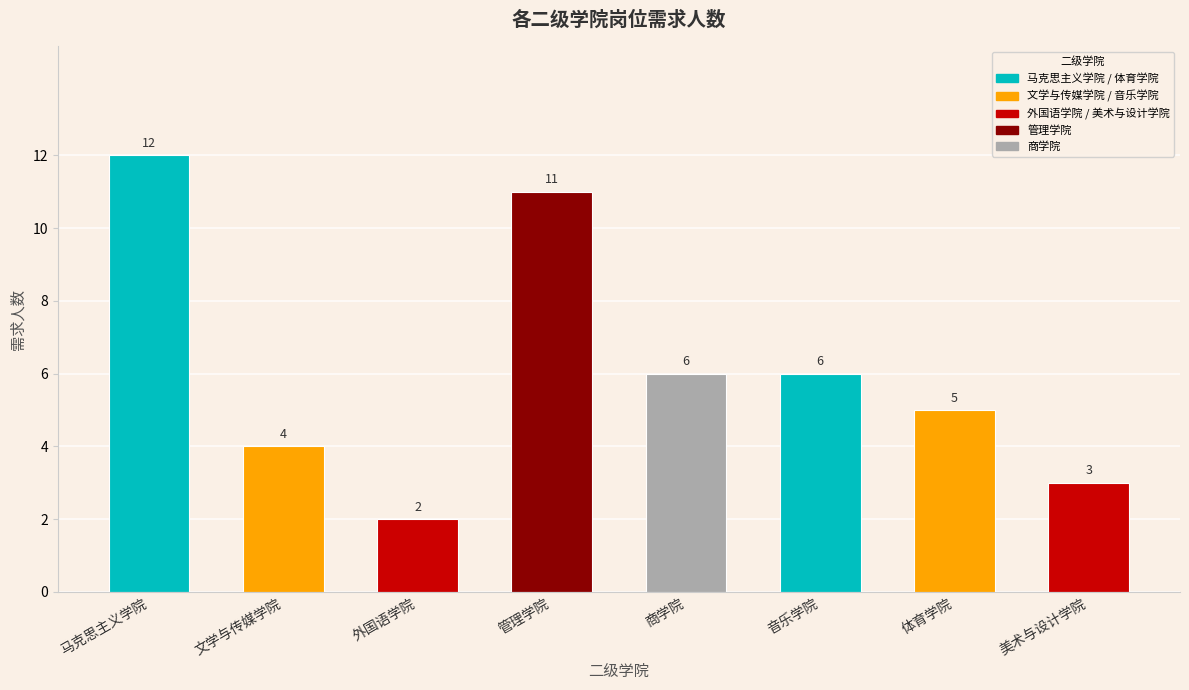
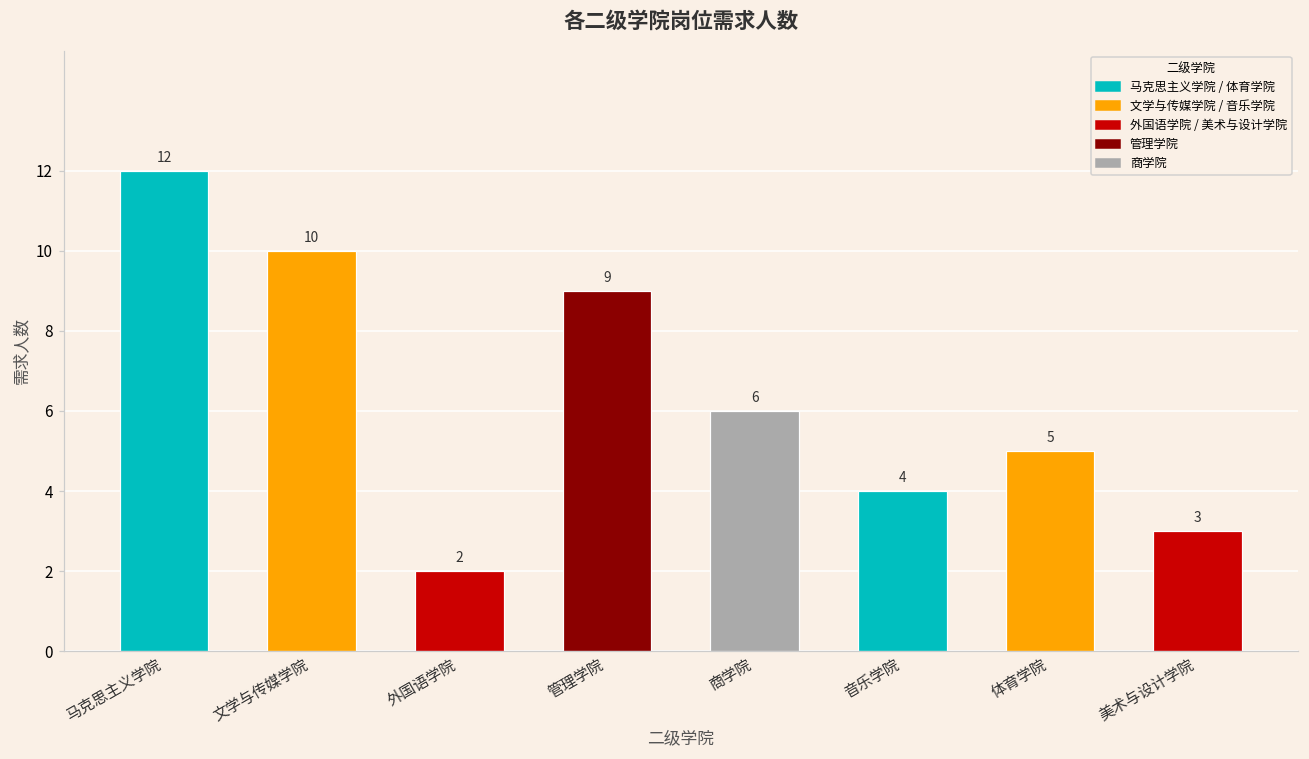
  {
    "马克思主义学院": 12,
-   "文学与传媒学院": 4,
+   "文学与传媒学院": 10,
    "外国语学院": 2,
-   "管理学院": 11,
+   "管理学院": 9,
    "商学院": 6,
-   "音乐学院": 6,
+   "音乐学院": 4,
    "体育学院": 5,
    "美术与设计学院": 3
  }
